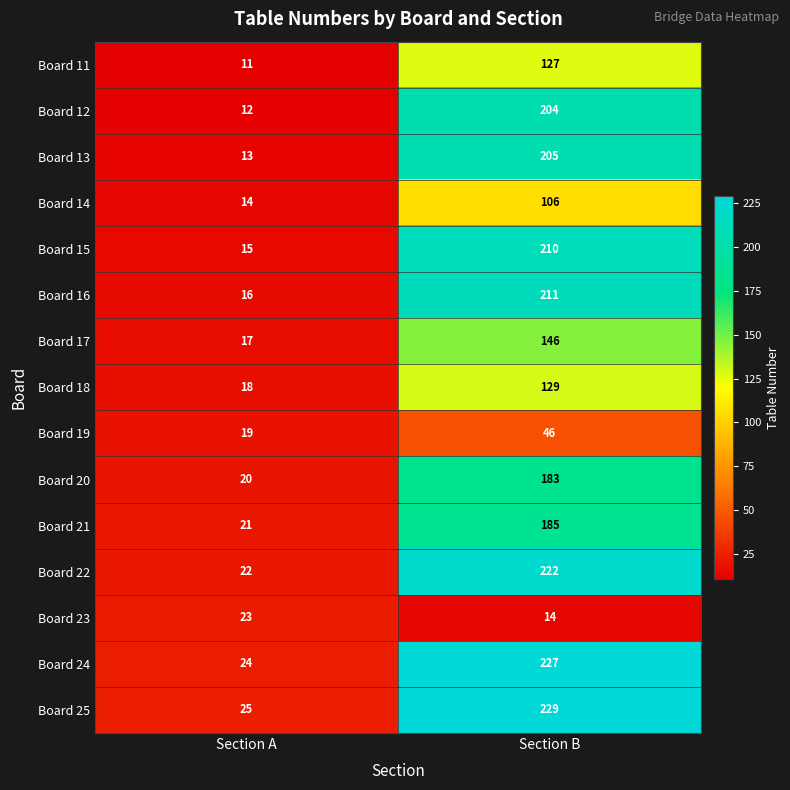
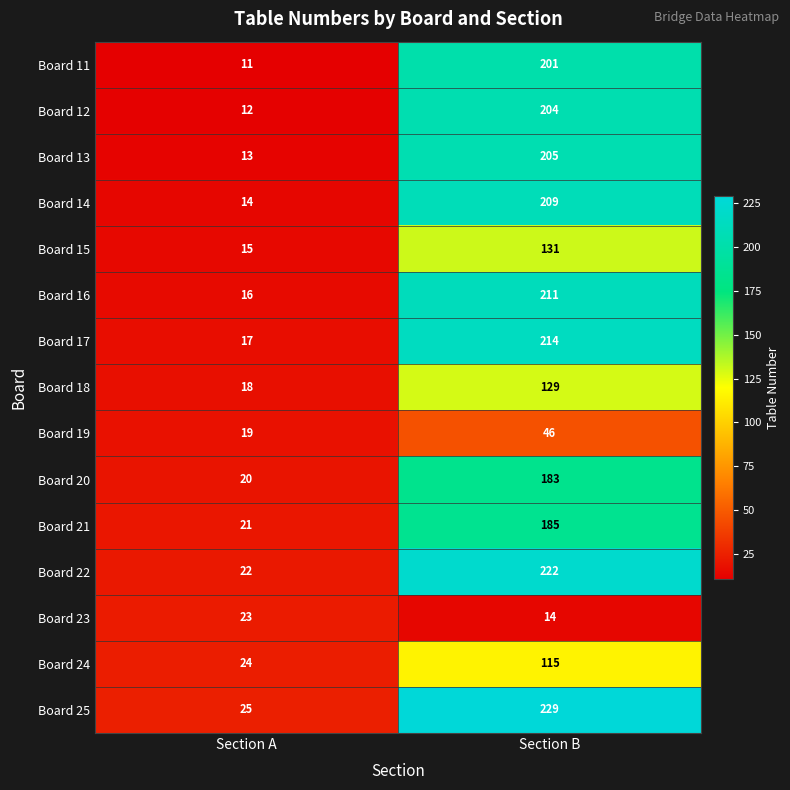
  {
    "Board 11": {
      "Section A": 11,
-     "Section B": 127
+     "Section B": 201
    },
    "Board 12": {
      "Section A": 12,
      "Section B": 204
    },
    "Board 13": {
      "Section A": 13,
      "Section B": 205
    },
    "Board 14": {
      "Section A": 14,
-     "Section B": 106
+     "Section B": 209
    },
    "Board 15": {
      "Section A": 15,
-     "Section B": 210
+     "Section B": 131
    },
    "Board 16": {
      "Section A": 16,
      "Section B": 211
    },
    "Board 17": {
      "Section A": 17,
-     "Section B": 146
+     "Section B": 214
    },
    "Board 18": {
      "Section A": 18,
      "Section B": 129
    },
    "Board 19": {
      "Section A": 19,
      "Section B": 46
    },
    "Board 20": {
      "Section A": 20,
      "Section B": 183
    },
    "Board 21": {
      "Section A": 21,
      "Section B": 185
    },
    "Board 22": {
      "Section A": 22,
      "Section B": 222
    },
    "Board 23": {
      "Section A": 23,
      "Section B": 14
    },
    "Board 24": {
      "Section A": 24,
-     "Section B": 227
+     "Section B": 115
    },
    "Board 25": {
      "Section A": 25,
      "Section B": 229
    }
  }
